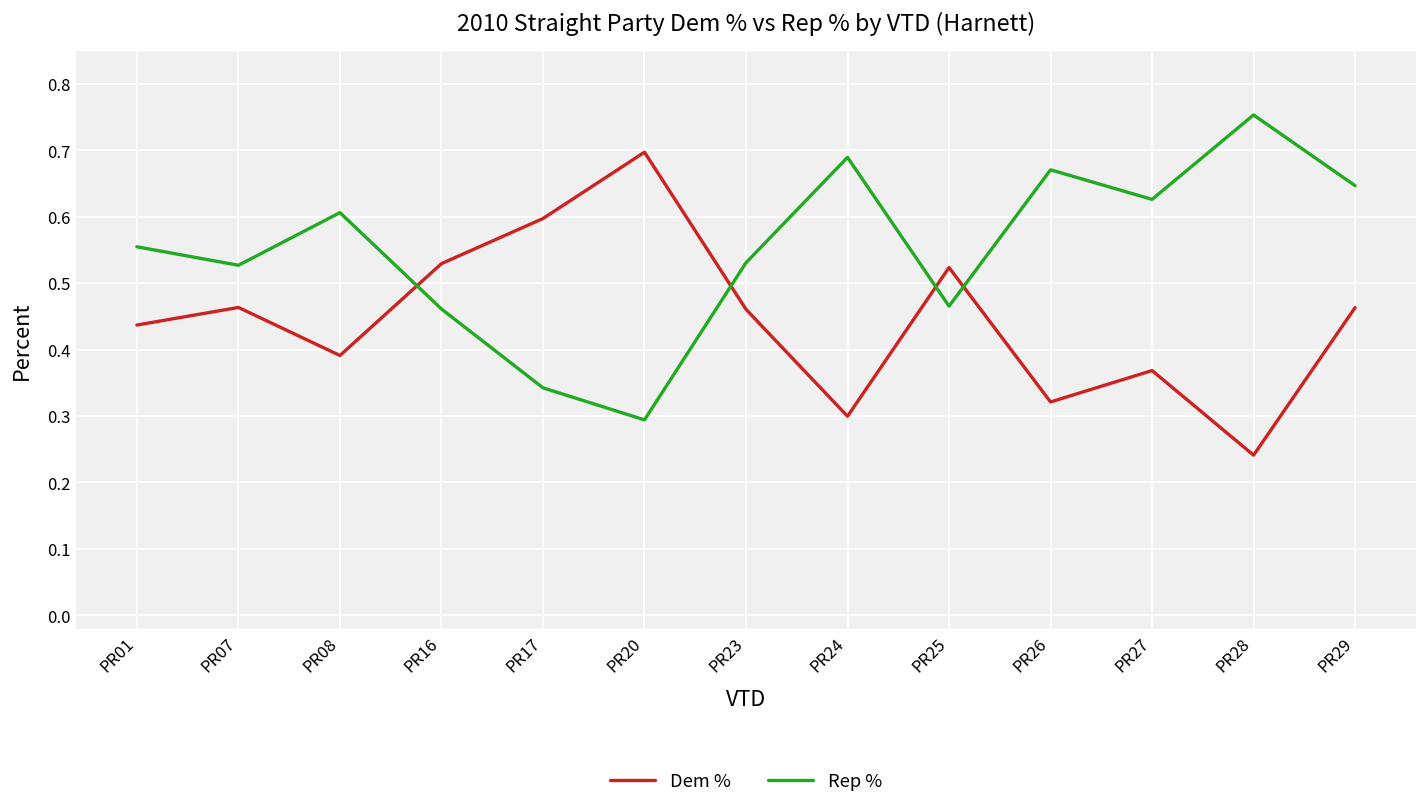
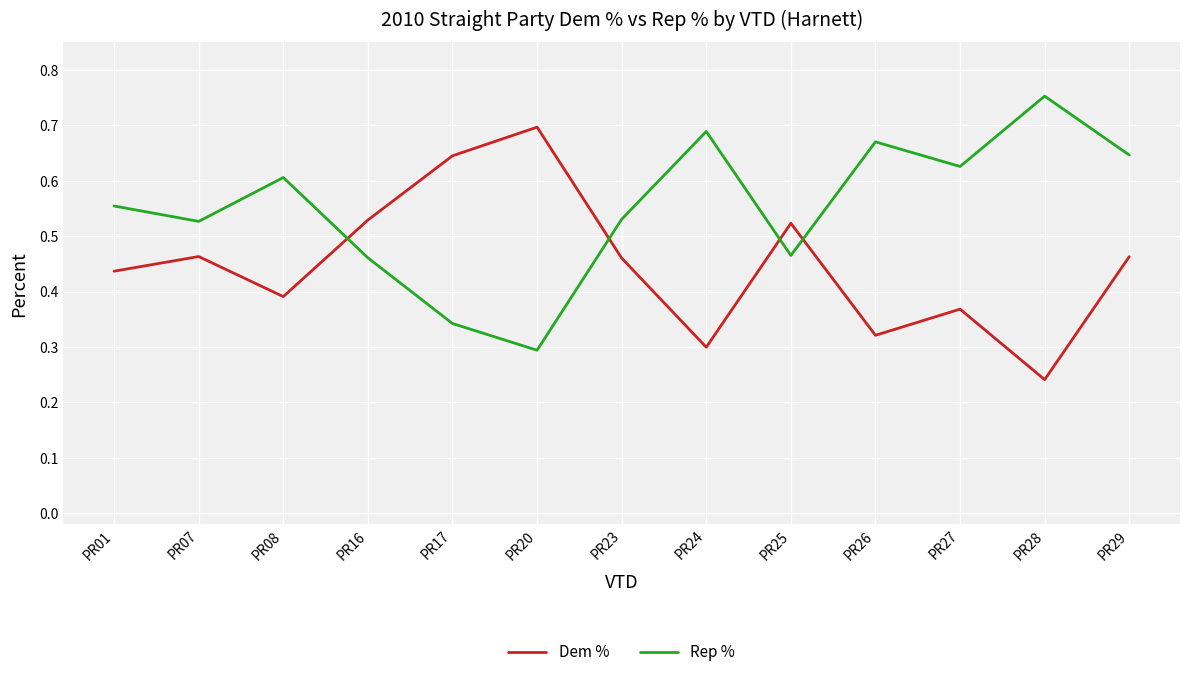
  {
    "Dem %": {
      "PR01": 0.44,
      "PR07": 0.46,
      "PR08": 0.39,
      "PR16": 0.53,
-     "PR17": 0.60,
+     "PR17": 0.65,
      "PR20": 0.70,
      "PR23": 0.46,
      "PR24": 0.30,
      "PR25": 0.52,
      "PR26": 0.32,
      "PR27": 0.37,
      "PR28": 0.24,
      "PR29": 0.46
    },
    "Rep %": {
      "PR01": 0.55,
      "PR07": 0.53,
      "PR08": 0.61,
      "PR16": 0.46,
      "PR17": 0.34,
      "PR20": 0.29,
      "PR23": 0.53,
      "PR24": 0.69,
      "PR25": 0.47,
      "PR26": 0.67,
      "PR27": 0.63,
      "PR28": 0.75,
      "PR29": 0.65
    }
  }
